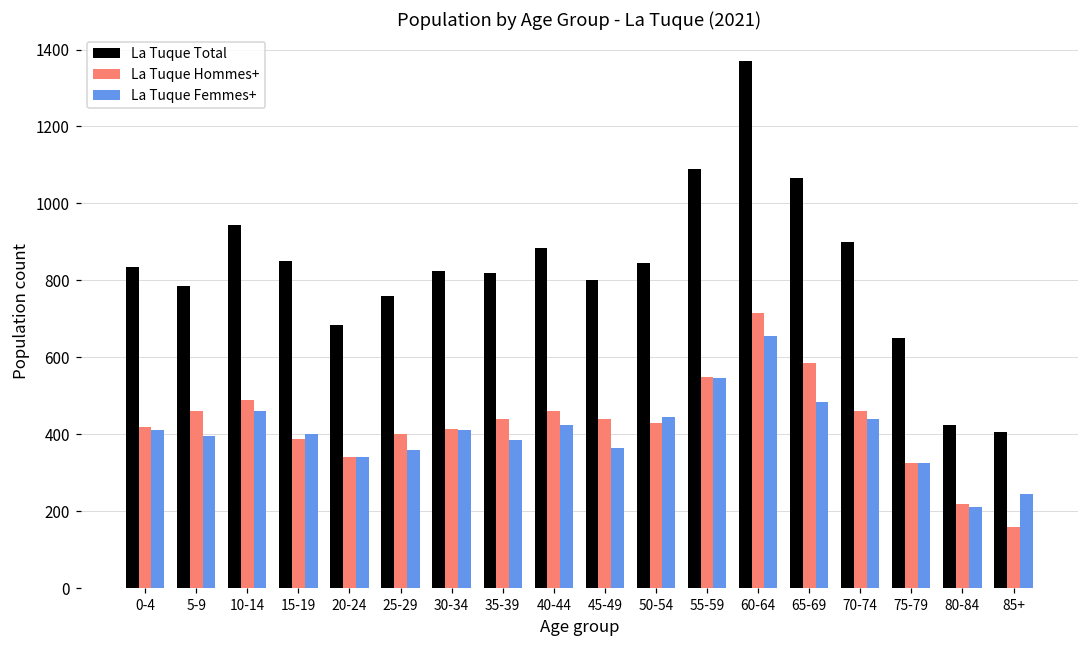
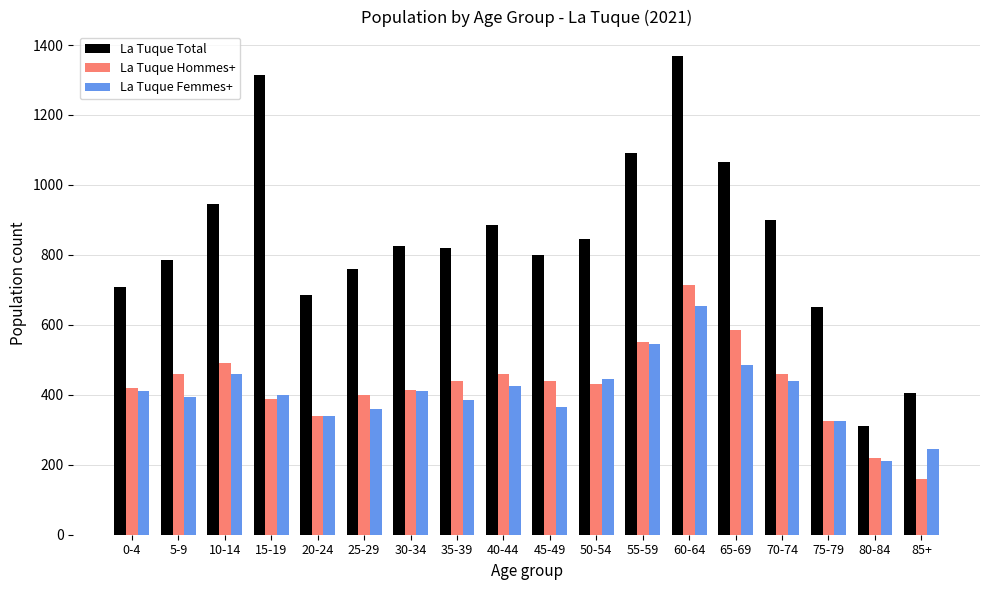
  {
    "La Tuque Total": {
-     "0-4": 840,
+     "0-4": 710,
      "5-9": 790,
      "10-14": 950,
-     "15-19": 850,
+     "15-19": 1310,
      "20-24": 690,
      "25-29": 760,
      "30-34": 830,
      "35-39": 820,
      "40-44": 890,
      "45-49": 800,
      "50-54": 850,
      "55-59": 1090,
      "60-64": 1370,
      "65-69": 1070,
      "70-74": 900,
      "75-79": 650,
-     "80-84": 430,
+     "80-84": 310,
      "85+": 410
    },
    "La Tuque Hommes+": {
      "0-4": 420,
      "5-9": 460,
      "10-14": 490,
      "15-19": 390,
      "20-24": 340,
      "25-29": 400,
      "30-34": 420,
      "35-39": 440,
      "40-44": 460,
      "45-49": 440,
      "50-54": 430,
      "55-59": 550,
      "60-64": 720,
      "65-69": 590,
      "70-74": 460,
      "75-79": 330,
      "80-84": 220,
      "85+": 160
    },
    "La Tuque Femmes+": {
      "0-4": 410,
      "5-9": 400,
      "10-14": 460,
      "15-19": 400,
      "20-24": 340,
      "25-29": 360,
      "30-34": 410,
      "35-39": 390,
      "40-44": 430,
      "45-49": 370,
      "50-54": 450,
      "55-59": 550,
      "60-64": 660,
      "65-69": 490,
      "70-74": 440,
      "75-79": 330,
      "80-84": 210,
      "85+": 250
    }
  }
